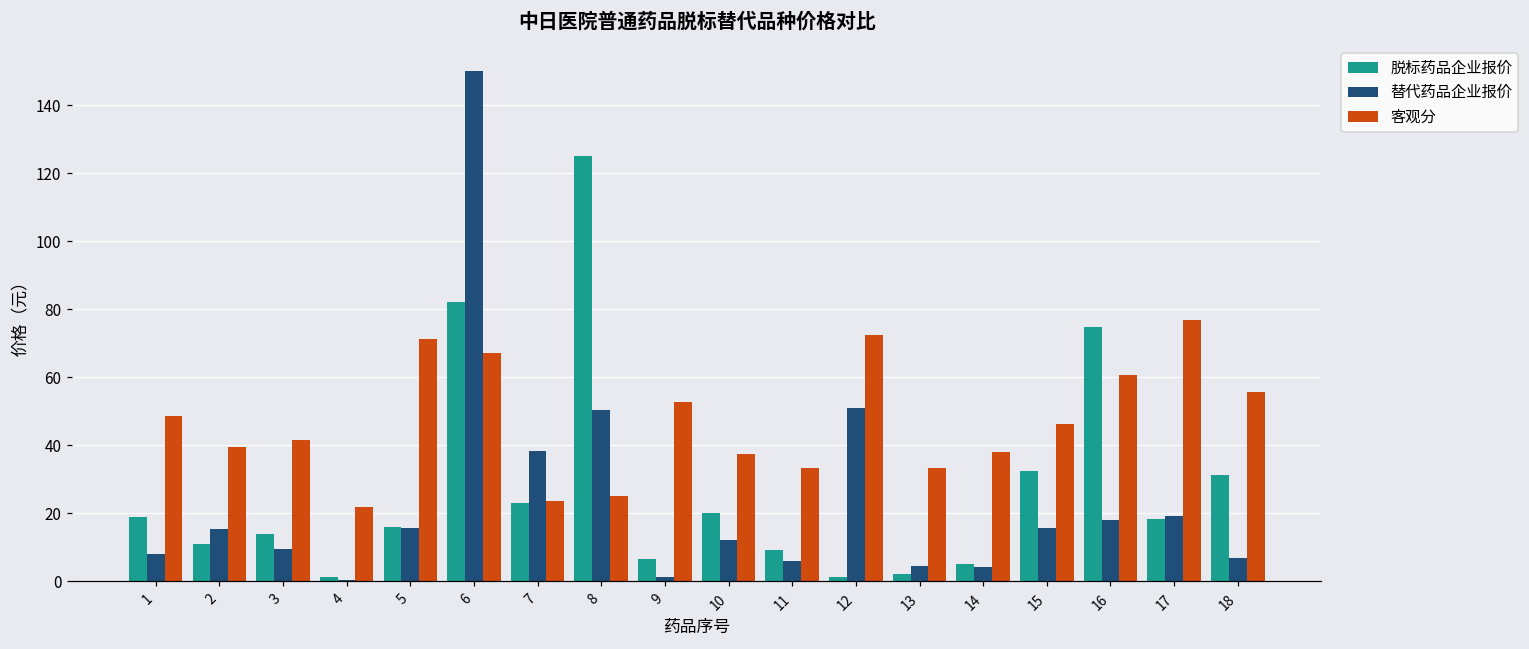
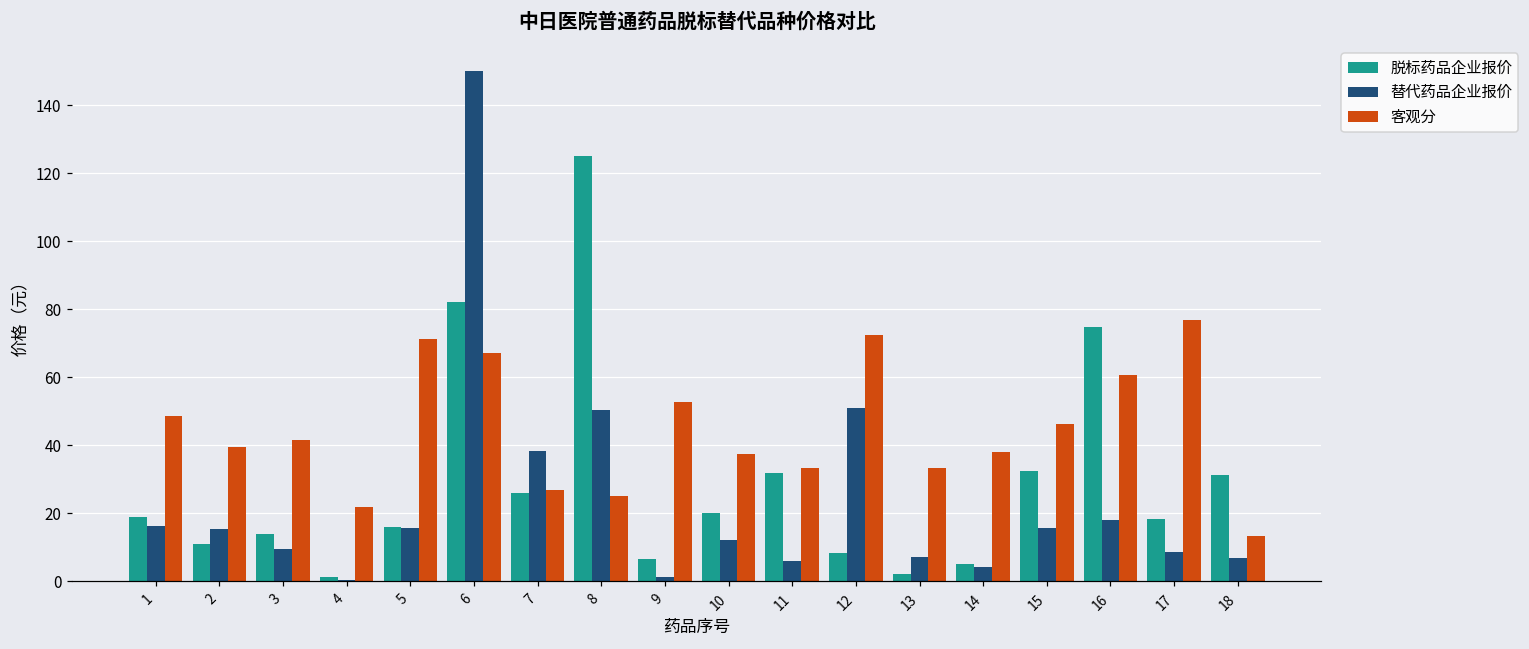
  {
    "脱标药品企业报价": {
      "1": 19,
      "2": 11,
      "3": 14,
      "4": 1,
      "5": 16,
      "6": 82,
-     "7": 23,
+     "7": 26,
      "8": 125,
      "9": 7,
      "10": 20,
-     "11": 9,
-     "12": 1,
+     "11": 32,
+     "12": 8,
      "13": 2,
      "14": 5,
      "15": 33,
      "16": 75,
      "17": 18,
      "18": 31
    },
    "替代药品企业报价": {
-     "1": 8,
+     "1": 16,
      "2": 16,
      "3": 10,
      "5": 16,
      "6": 150,
      "7": 39,
      "8": 50,
      "9": 1,
      "10": 12,
      "11": 6,
      "12": 51,
-     "13": 5,
+     "13": 7,
      "14": 4,
      "15": 16,
      "16": 18,
-     "17": 19,
+     "17": 9,
      "18": 7
    },
    "客观分": {
      "1": 49,
      "2": 40,
      "3": 42,
      "4": 22,
      "5": 71,
      "6": 67,
-     "7": 24,
+     "7": 27,
      "8": 25,
      "9": 53,
      "10": 38,
      "11": 33,
      "12": 72,
      "13": 33,
      "14": 38,
      "15": 46,
      "16": 61,
      "17": 77,
-     "18": 56
+     "18": 13
    }
  }
